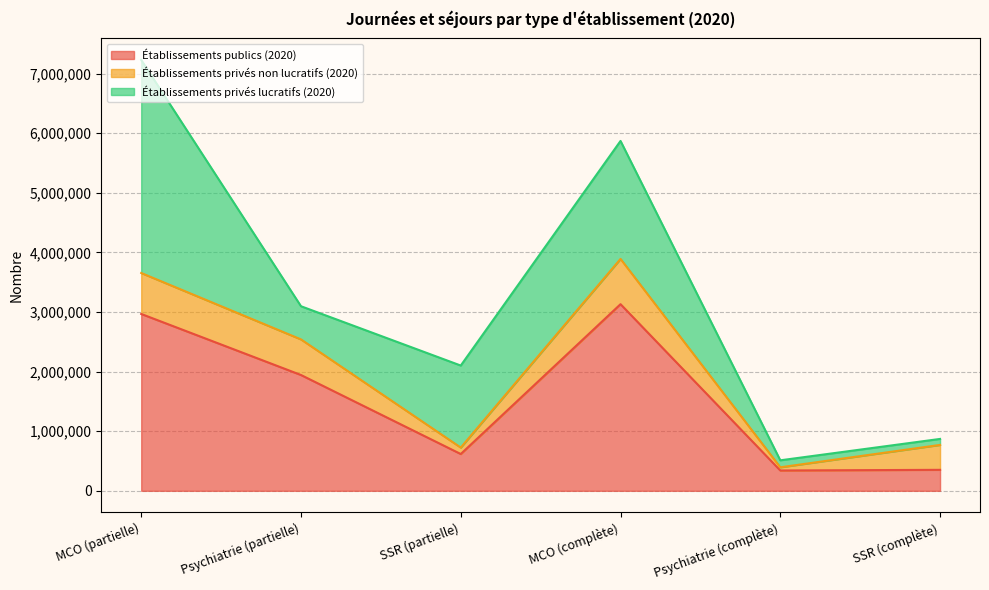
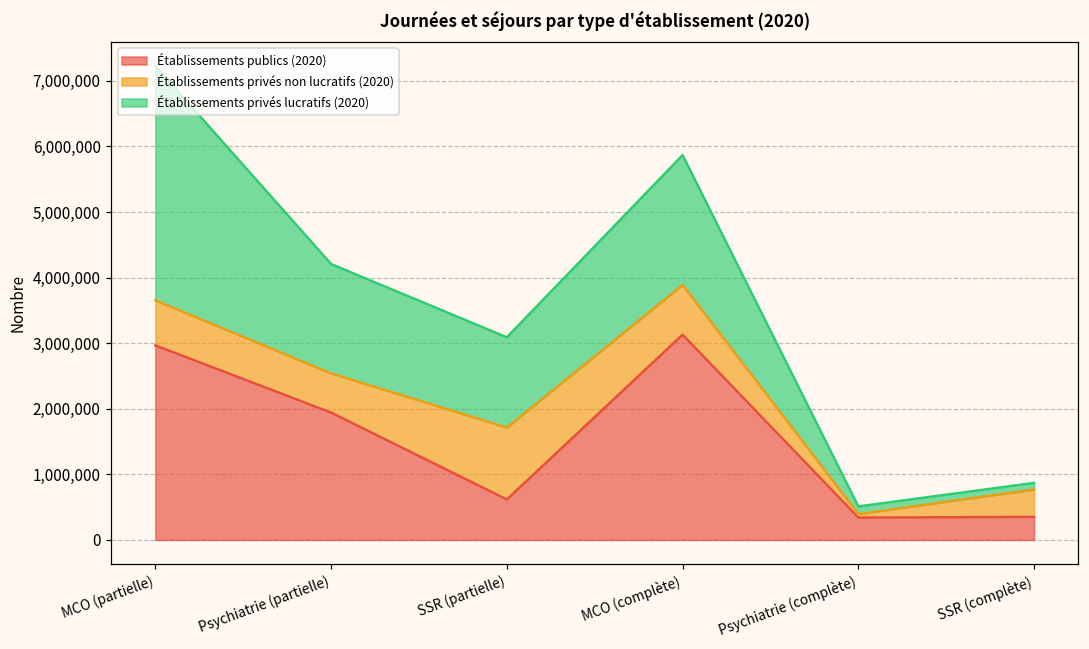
  {
    "Établissements publics (2020)": {
      "MCO (partielle)": "3,000,000",
      "Psychiatrie (partielle)": "1,900,000",
      "SSR (partielle)": "600,000",
      "MCO (complète)": "3,100,000",
      "Psychiatrie (complète)": "300,000",
      "SSR (complète)": "400,000"
    },
    "Établissements privés non lucratifs (2020)": {
      "MCO (partielle)": "700,000",
      "Psychiatrie (partielle)": "600,000",
-     "SSR (partielle)": "100,000",
+     "SSR (partielle)": "1,100,000",
      "MCO (complète)": "800,000",
      "Psychiatrie (complète)": "100,000",
      "SSR (complète)": "400,000"
    },
    "Établissements privés lucratifs (2020)": {
-     "Psychiatrie (partielle)": "600,000",
+     "Psychiatrie (partielle)": "1,700,000",
      "SSR (partielle)": "1,400,000",
      "MCO (complète)": "2,000,000",
      "Psychiatrie (complète)": "100,000",
      "SSR (complète)": "100,000"
    }
  }
